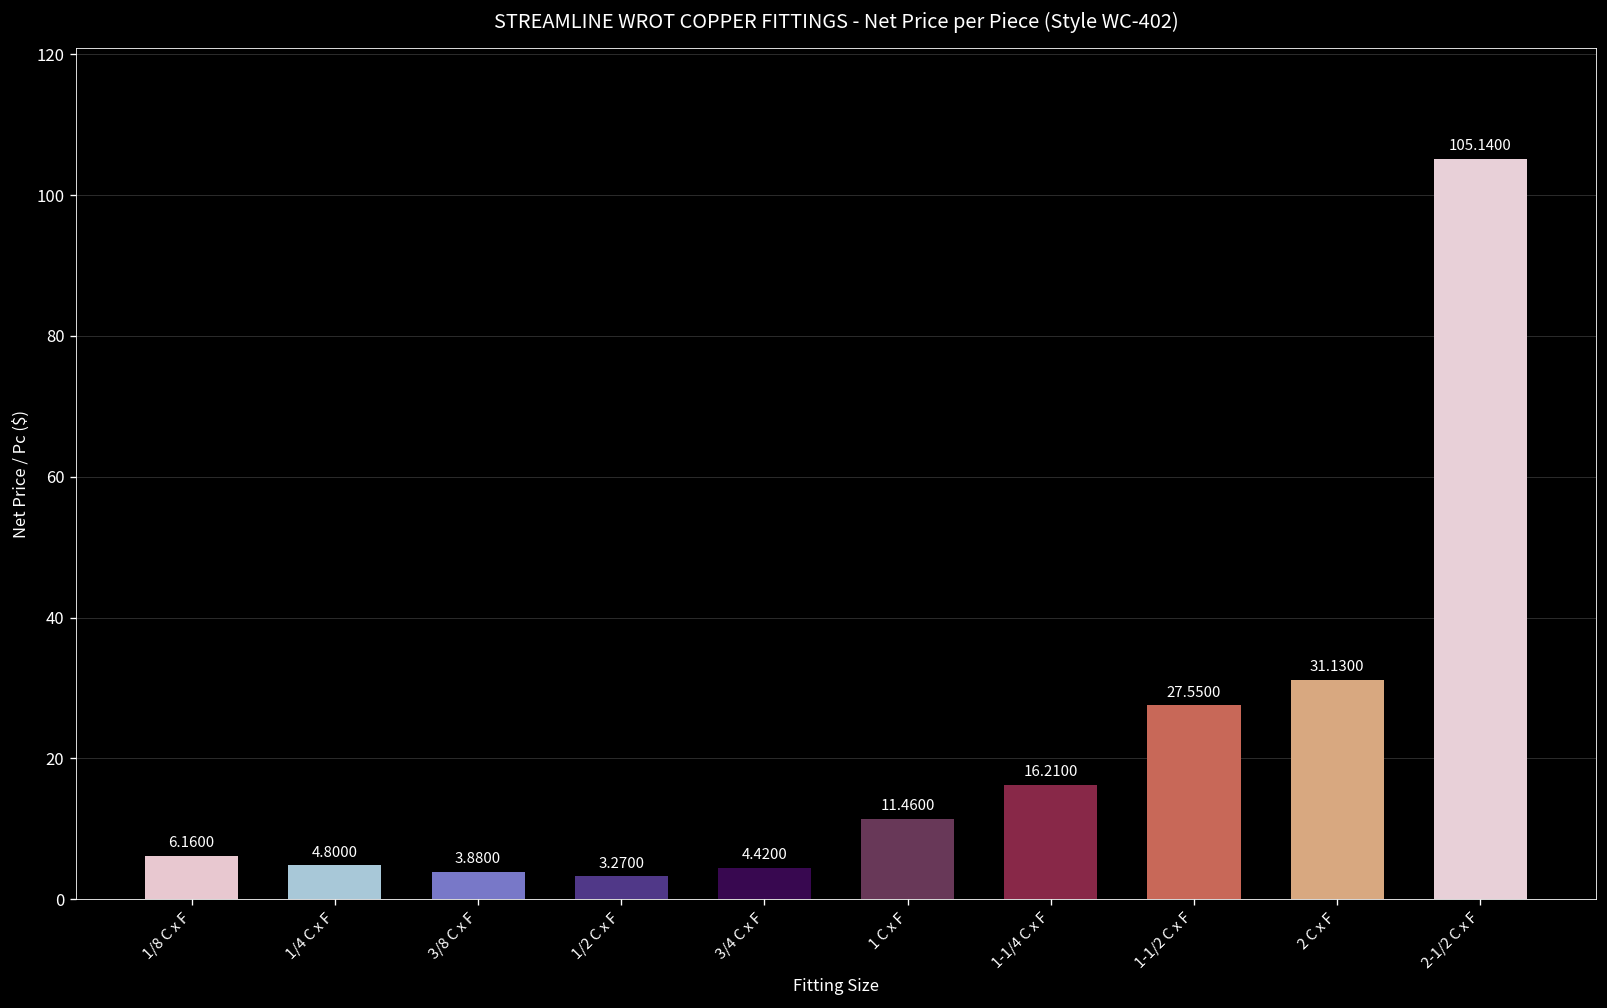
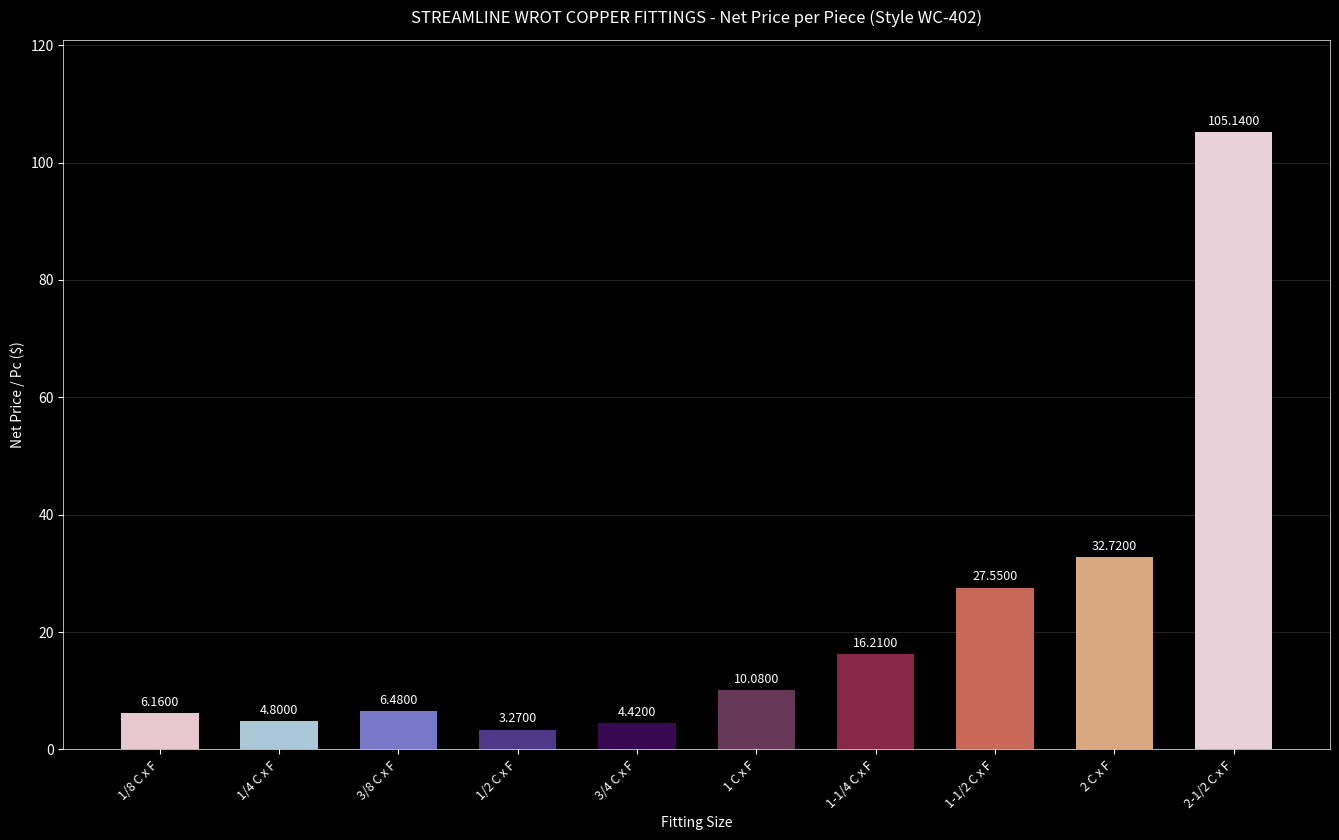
  {
    "1/8 C x F": 6.1600,
    "1/4 C x F": 4.8000,
-   "3/8 C x F": 3.8800,
+   "3/8 C x F": 6.4800,
    "1/2 C x F": 3.2700,
    "3/4 C x F": 4.4200,
-   "1 C x F": 11.4600,
+   "1 C x F": 10.0800,
    "1-1/4 C x F": 16.2100,
    "1-1/2 C x F": 27.5500,
-   "2 C x F": 31.1300,
+   "2 C x F": 32.7200,
    "2-1/2 C x F": 105.1400
  }
